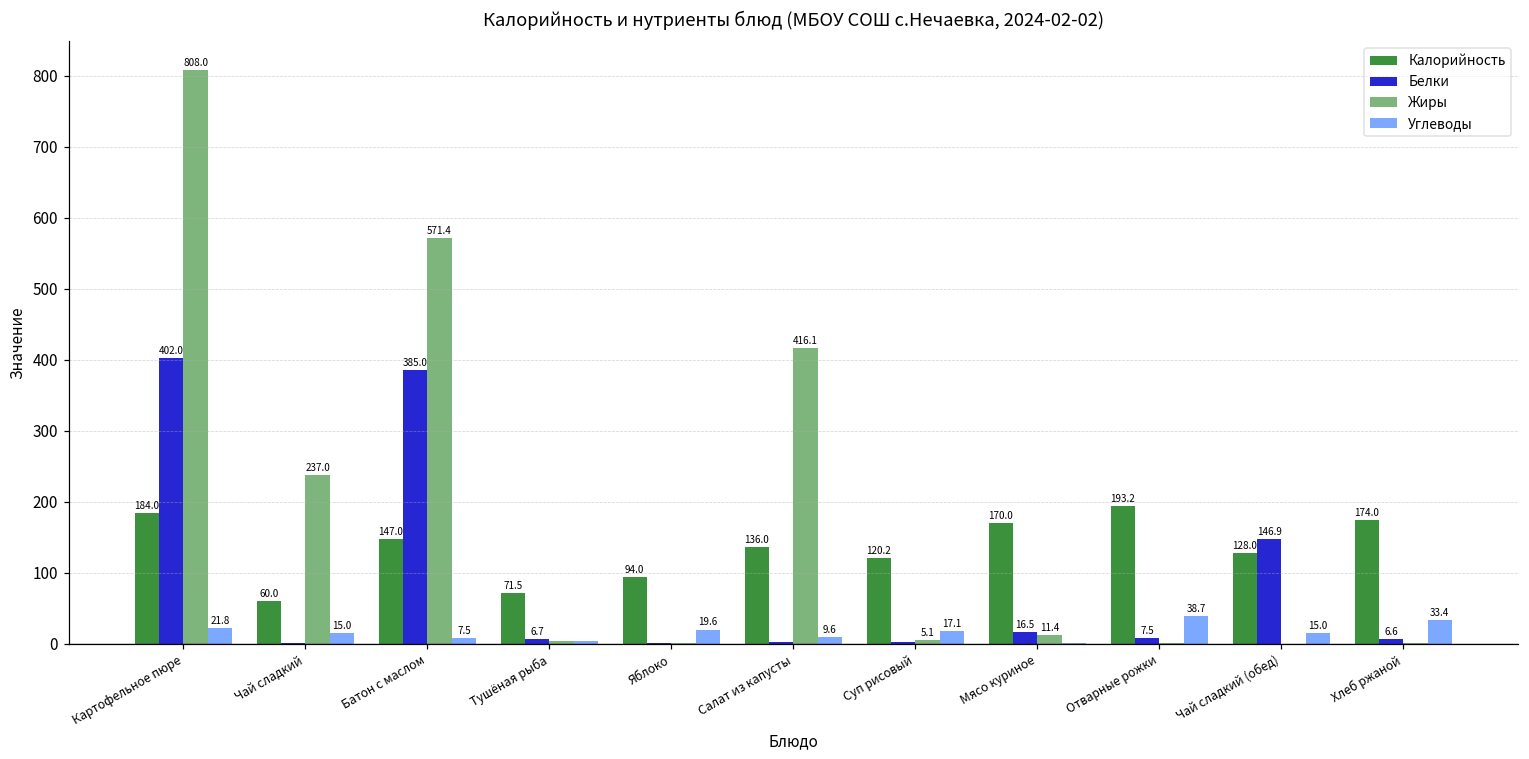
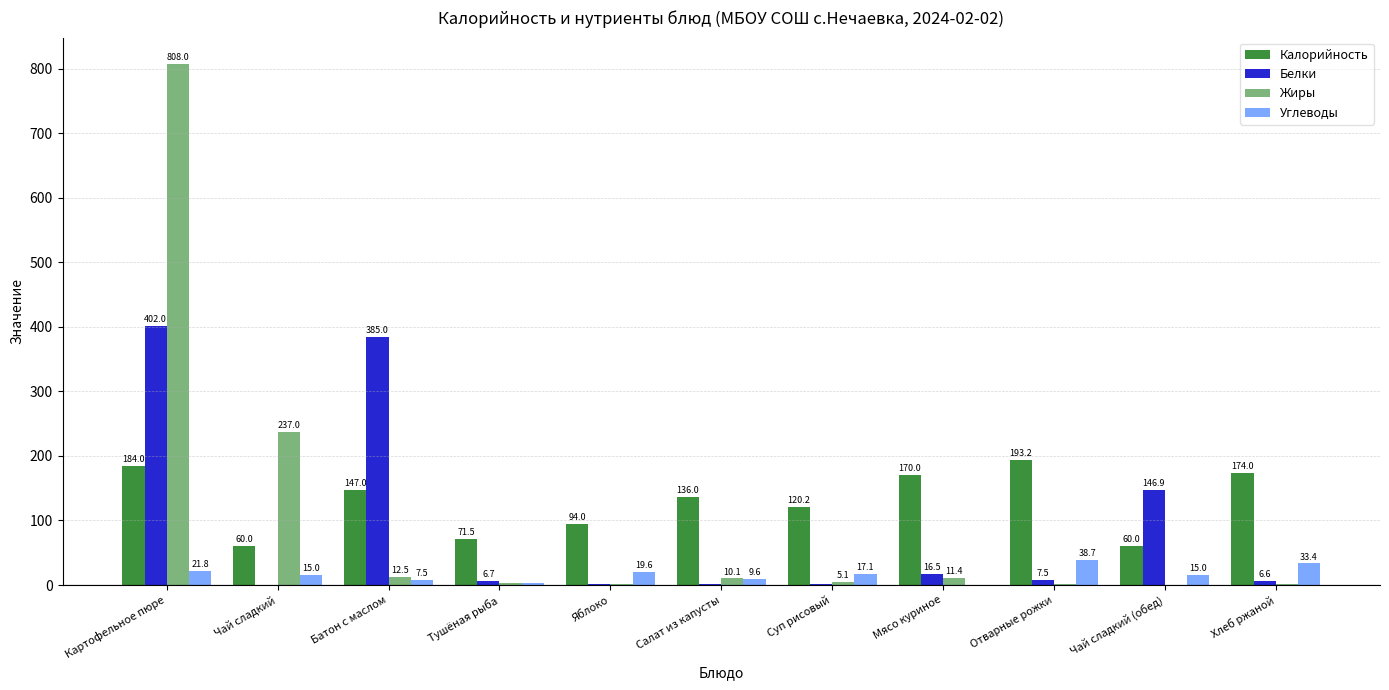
  {
    "Калорийность": {
      "Картофельное пюре": 184.0,
      "Чай сладкий": 60.0,
      "Батон с маслом": 147.0,
      "Тушёная рыба": 71.5,
      "Яблоко": 94.0,
      "Салат из капусты": 136.0,
      "Суп рисовый": 120.2,
      "Мясо куриное": 170.0,
      "Отварные рожки": 193.2,
-     "Чай сладкий (обед)": 128.0,
+     "Чай сладкий (обед)": 60.0,
      "Хлеб ржаной": 174.0
    },
    "Белки": {
      "Картофельное пюре": 402.0,
      "Батон с маслом": 385.0,
      "Тушёная рыба": 6.7,
      "Мясо куриное": 16.5,
      "Отварные рожки": 7.5,
      "Чай сладкий (обед)": 146.9,
      "Хлеб ржаной": 6.6
    },
    "Жиры": {
      "Картофельное пюре": 808.0,
      "Чай сладкий": 237.0,
-     "Батон с маслом": 571.4,
-     "Салат из капусты": 416.1,
+     "Батон с маслом": 12.5,
+     "Салат из капусты": 10.1,
      "Суп рисовый": 5.1,
      "Мясо куриное": 11.4
    },
    "Углеводы": {
      "Картофельное пюре": 21.8,
      "Чай сладкий": 15.0,
      "Батон с маслом": 7.5,
      "Яблоко": 19.6,
      "Салат из капусты": 9.6,
      "Суп рисовый": 17.1,
      "Отварные рожки": 38.7,
      "Чай сладкий (обед)": 15.0,
      "Хлеб ржаной": 33.4
    }
  }
